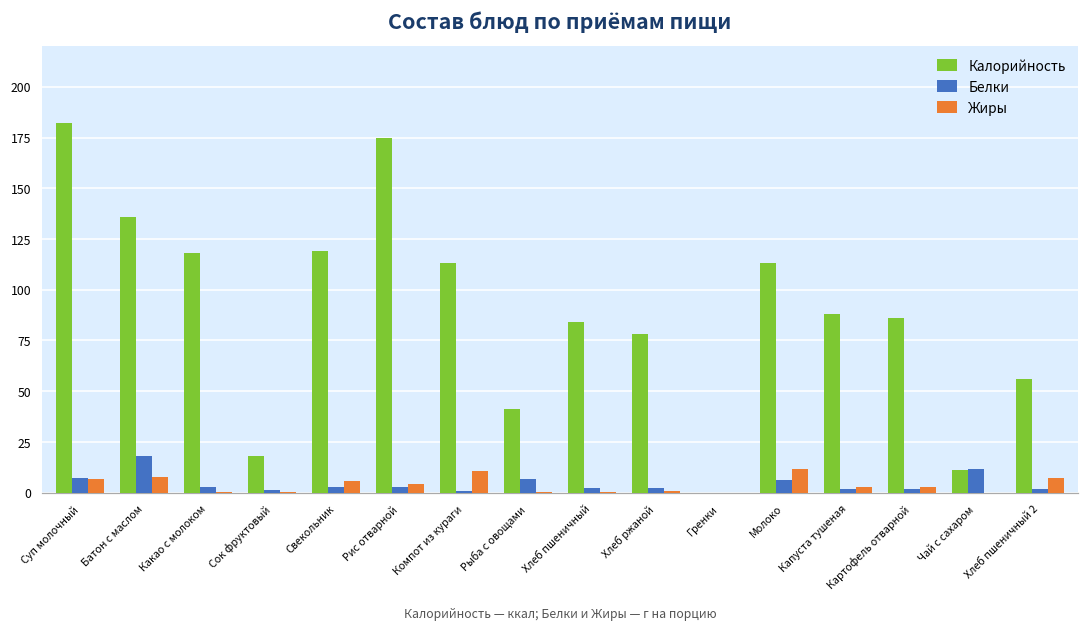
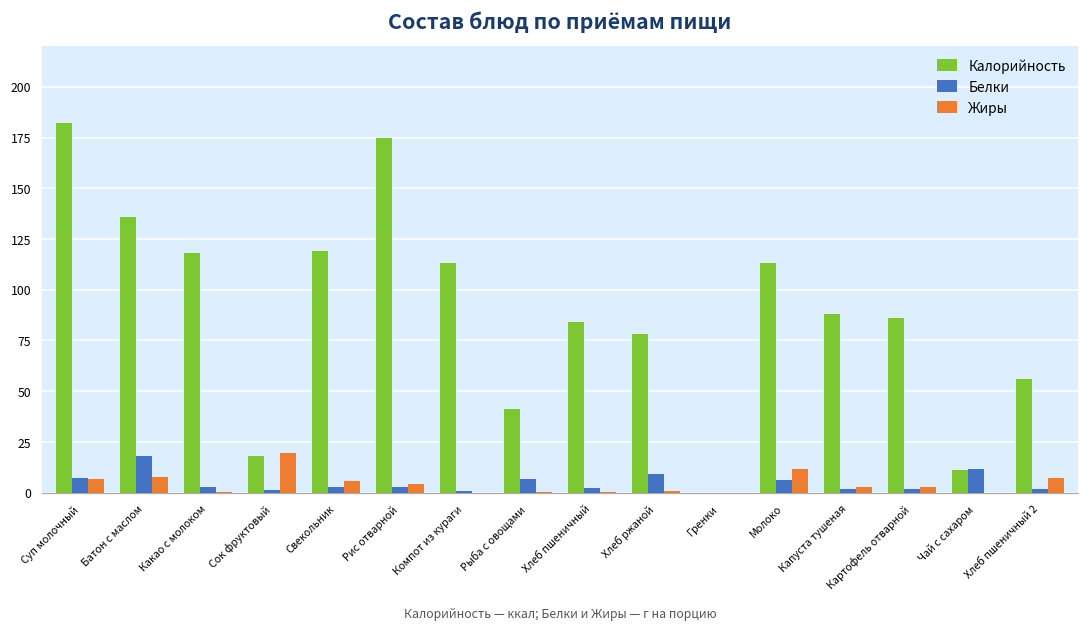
  {
    "Калорийность": {
      "Суп молочный": 182,
      "Батон с маслом": 136,
      "Какао с молоком": 118,
      "Сок фруктовый": 18,
      "Свекольник": 119,
      "Рис отварной": 175,
      "Компот из кураги": 113,
      "Рыба с овощами": 41,
      "Хлеб пшеничный": 84,
      "Хлеб ржаной": 78,
      "Гренки": 0,
      "Молоко": 113,
      "Капуста тушеная": 88,
      "Картофель отварной": 86,
      "Чай с сахаром": 11,
      "Хлеб пшеничный 2": 56
    },
    "Белки": {
      "Суп молочный": 7,
      "Батон с маслом": 18,
      "Какао с молоком": 3,
      "Сок фруктовый": 1,
      "Свекольник": 3,
      "Рис отварной": 3,
      "Рыба с овощами": 7,
      "Хлеб пшеничный": 2,
-     "Хлеб ржаной": 2,
+     "Хлеб ржаной": 9,
      "Гренки": 0,
      "Молоко": 6,
      "Капуста тушеная": 2,
      "Картофель отварной": 2,
      "Чай с сахаром": 12,
      "Хлеб пшеничный 2": 2
    },
    "Жиры": {
      "Суп молочный": 7,
      "Батон с маслом": 8,
-     "Сок фруктовый": 0,
+     "Сок фруктовый": 20,
      "Свекольник": 6,
      "Рис отварной": 4,
-     "Компот из кураги": 11,
+     "Компот из кураги": 0,
      "Гренки": 0,
      "Молоко": 12,
      "Капуста тушеная": 3,
      "Картофель отварной": 3,
      "Хлеб пшеничный 2": 7
    }
  }
